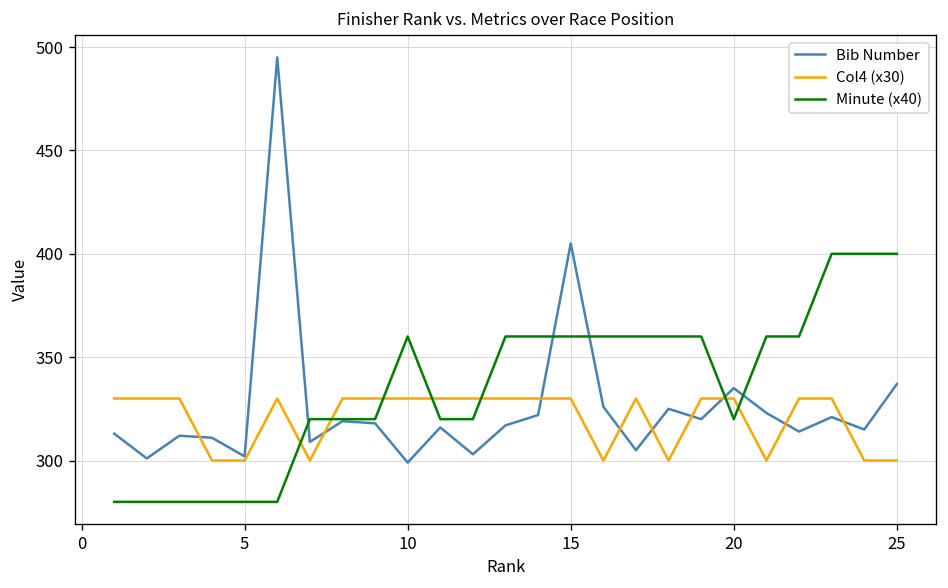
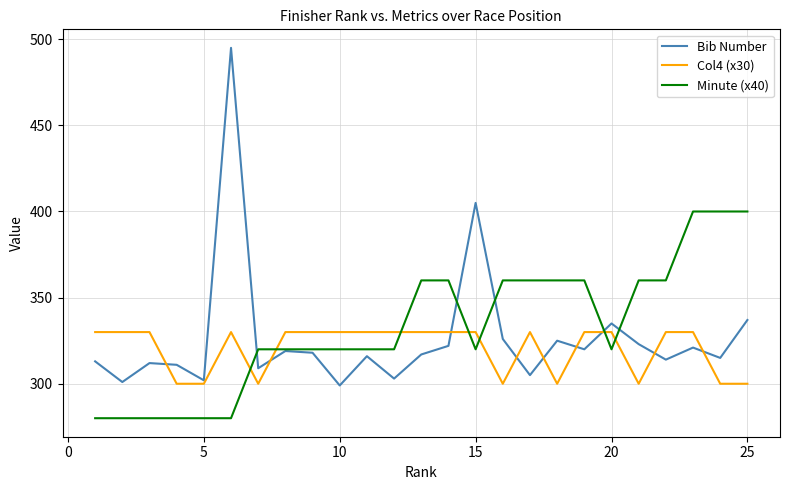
  {
    "Bib Number": {
      "5": 302,
      "10": 299,
      "15": 405,
      "20": 335,
      "25": 337
    },
    "Col4 (x30)": {
      "5": 300,
      "10": 330,
      "15": 330,
      "20": 330,
      "25": 300
    },
    "Minute (x40)": {
      "5": 280,
-     "10": 360,
-     "15": 360,
+     "10": 320,
+     "15": 320,
      "20": 320,
      "25": 400
    }
  }
